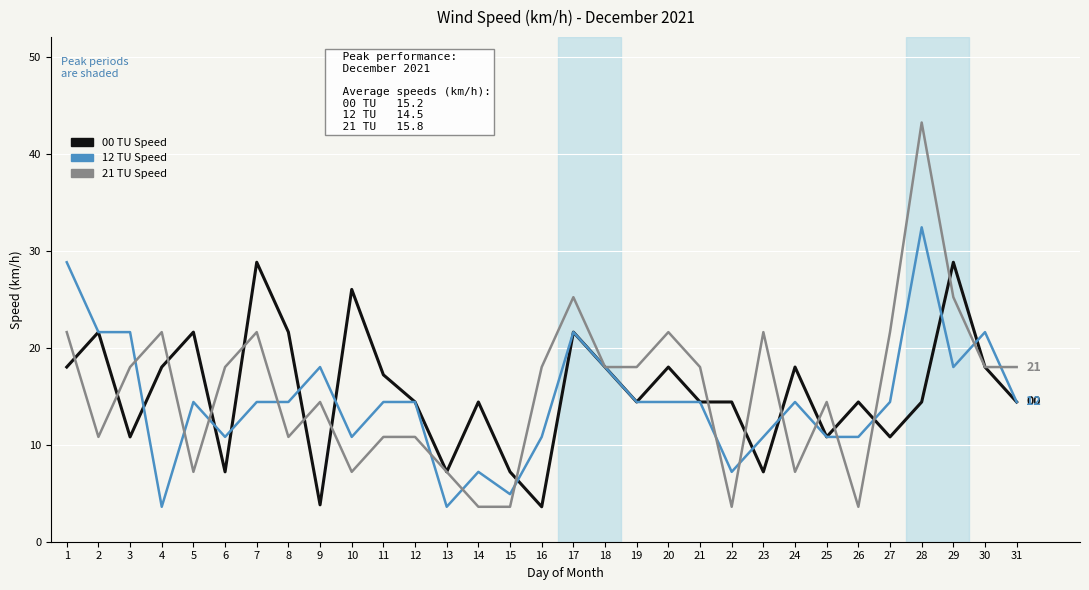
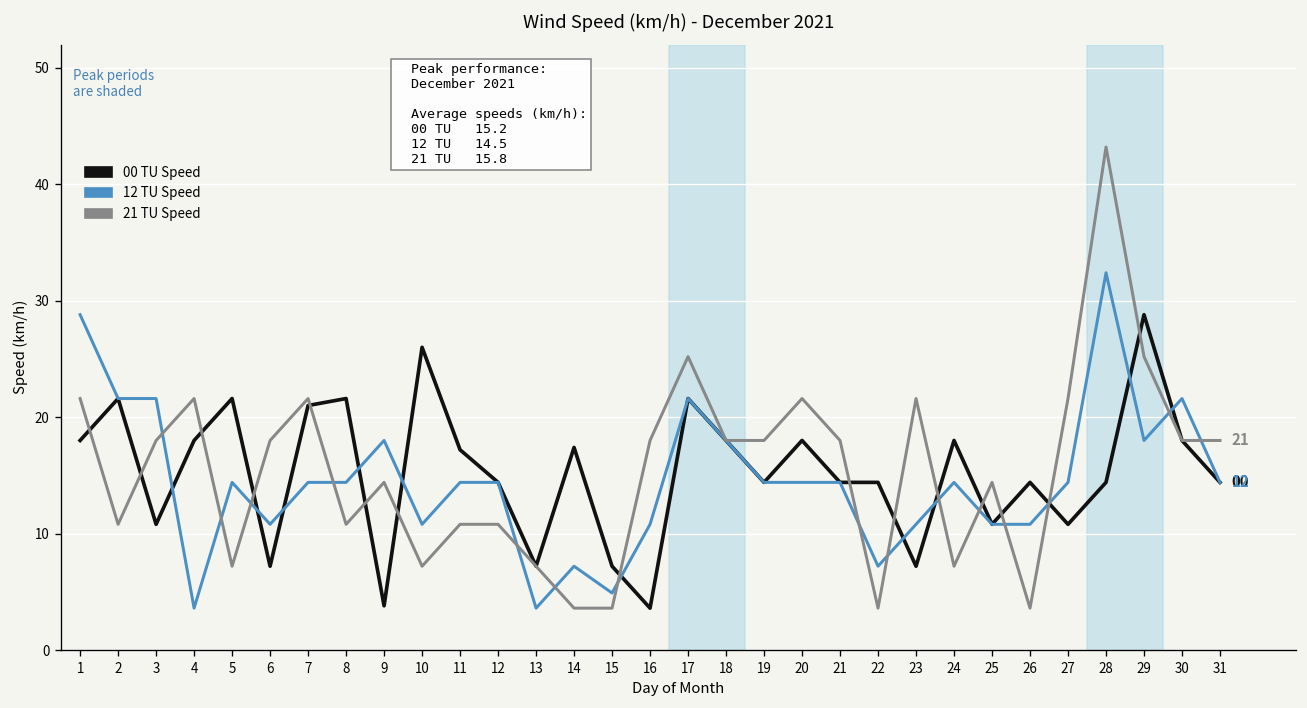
  {
    "00 TU Speed": {
      "1": 18,
      "3": 11,
      "4": 18,
      "5": 22,
      "6": 7,
-     "7": 29,
+     "7": 21,
      "8": 22,
      "9": 4,
      "10": 26,
      "11": 17,
-     "14": 14,
+     "14": 17,
      "15": 7,
      "16": 4,
      "20": 18,
      "22": 14,
      "23": 7,
      "24": 18,
      "26": 14,
      "27": 11,
      "28": 14,
      "29": 29
    },
    "12 TU Speed": {
      "1": 29,
      "3": 22,
      "4": 4,
      "5": 14,
      "6": 11,
      "7": 14,
      "8": 14,
      "9": 18,
      "10": 11,
      "11": 14,
      "13": 4,
      "14": 7,
      "15": 5,
      "16": 11,
      "20": 14,
      "22": 7,
      "23": 11,
      "24": 14,
      "26": 11,
      "27": 14,
      "28": 32,
      "29": 18,
      "30": 22
    },
    "21 TU Speed": {
      "1": 22,
      "2": 11,
      "3": 18,
      "4": 22,
      "5": 7,
      "6": 18,
      "7": 22,
      "8": 11,
      "9": 14,
      "10": 7,
      "11": 11,
      "12": 11,
      "14": 4,
      "15": 4,
      "16": 18,
      "17": 25,
      "19": 18,
      "20": 22,
      "21": 18,
      "22": 4,
      "23": 22,
      "24": 7,
      "25": 14,
      "26": 4,
      "27": 22,
      "28": 43,
      "29": 25
    }
  }
